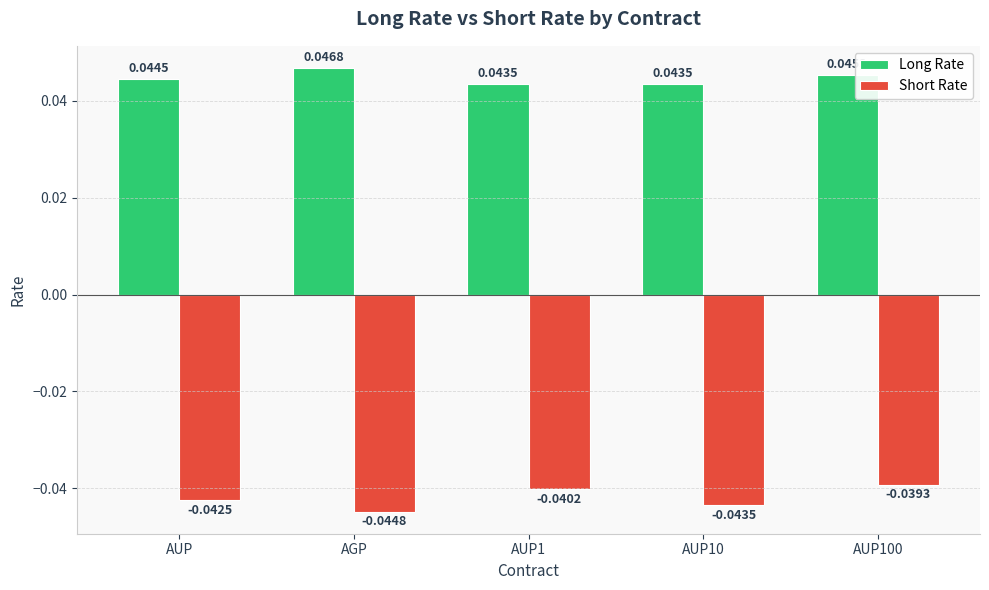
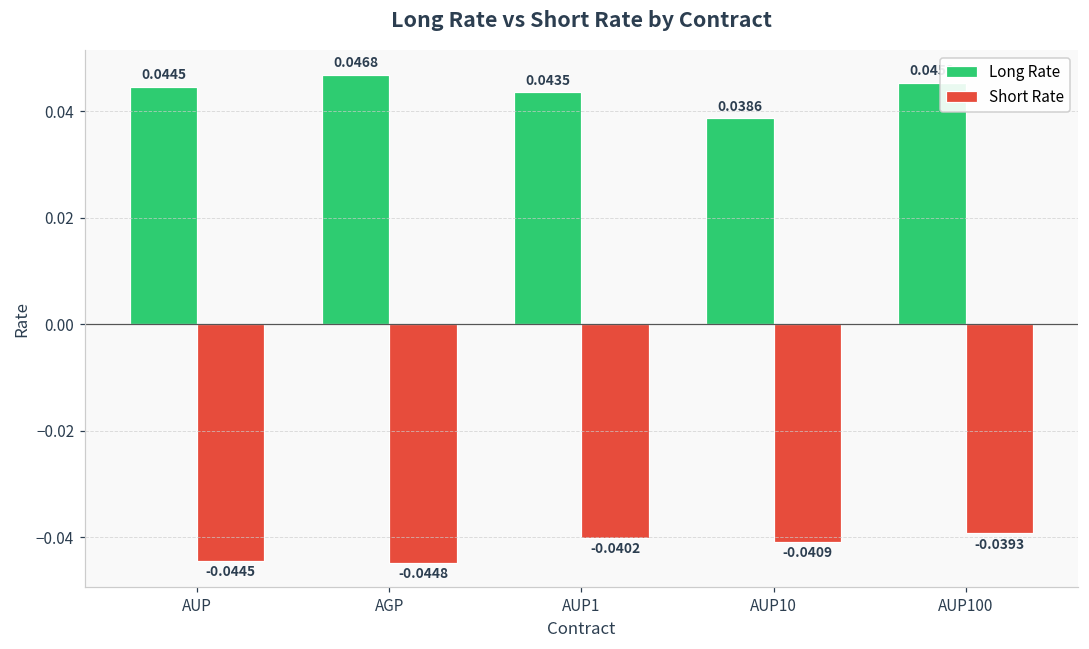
  {
    "Long Rate": {
      "AUP": 0.0445,
      "AGP": 0.0468,
      "AUP1": 0.0435,
-     "AUP10": 0.0435
+     "AUP10": 0.0386
    },
    "Short Rate": {
-     "AUP": -0.0425,
+     "AUP": -0.0445,
      "AGP": -0.0448,
      "AUP1": -0.0402,
-     "AUP10": -0.0435,
+     "AUP10": -0.0409,
      "AUP100": -0.0393
    }
  }
